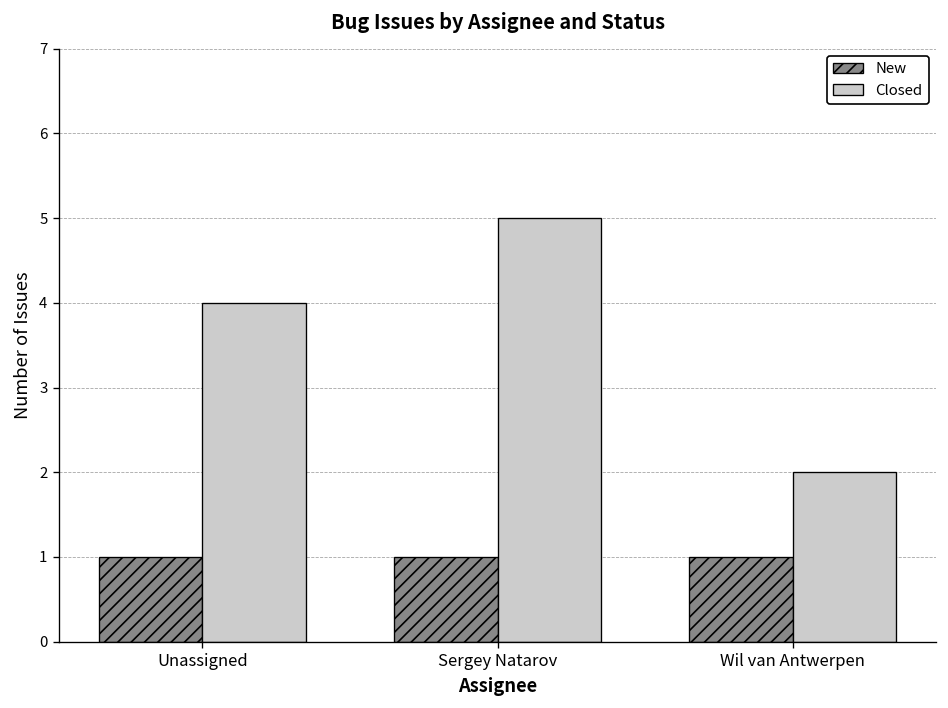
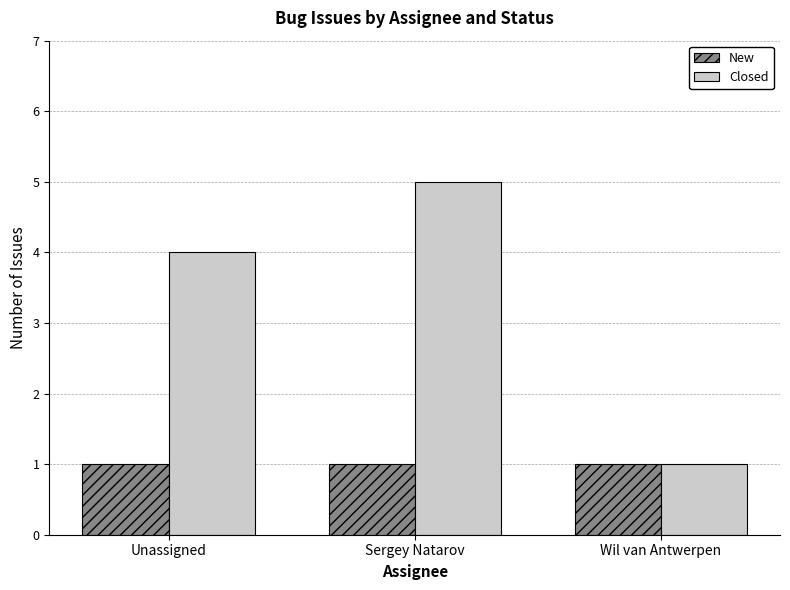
  {
    "New": {
      "Unassigned": 1,
      "Sergey Natarov": 1,
      "Wil van Antwerpen": 1
    },
    "Closed": {
      "Unassigned": 4,
      "Sergey Natarov": 5,
-     "Wil van Antwerpen": 2
+     "Wil van Antwerpen": 1
    }
  }
